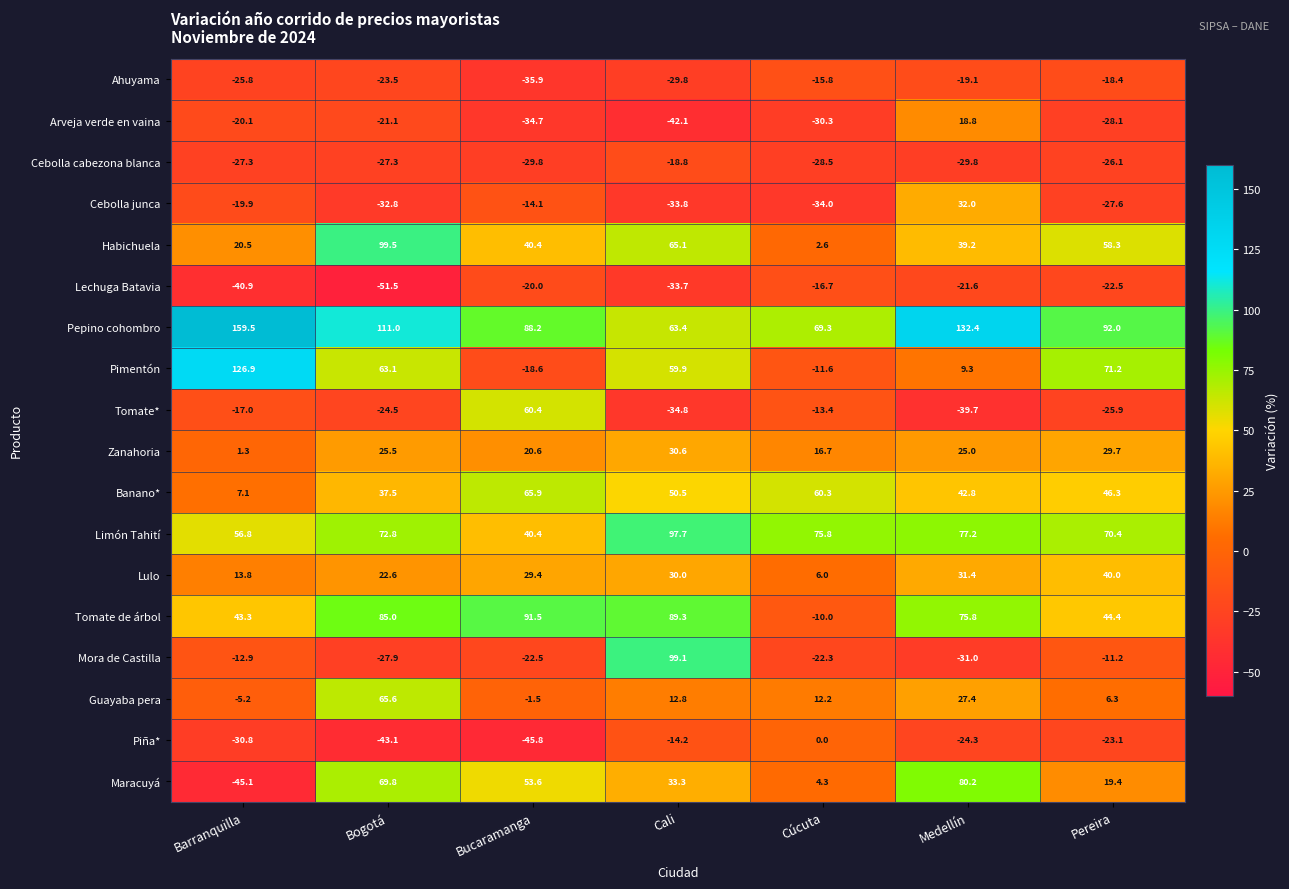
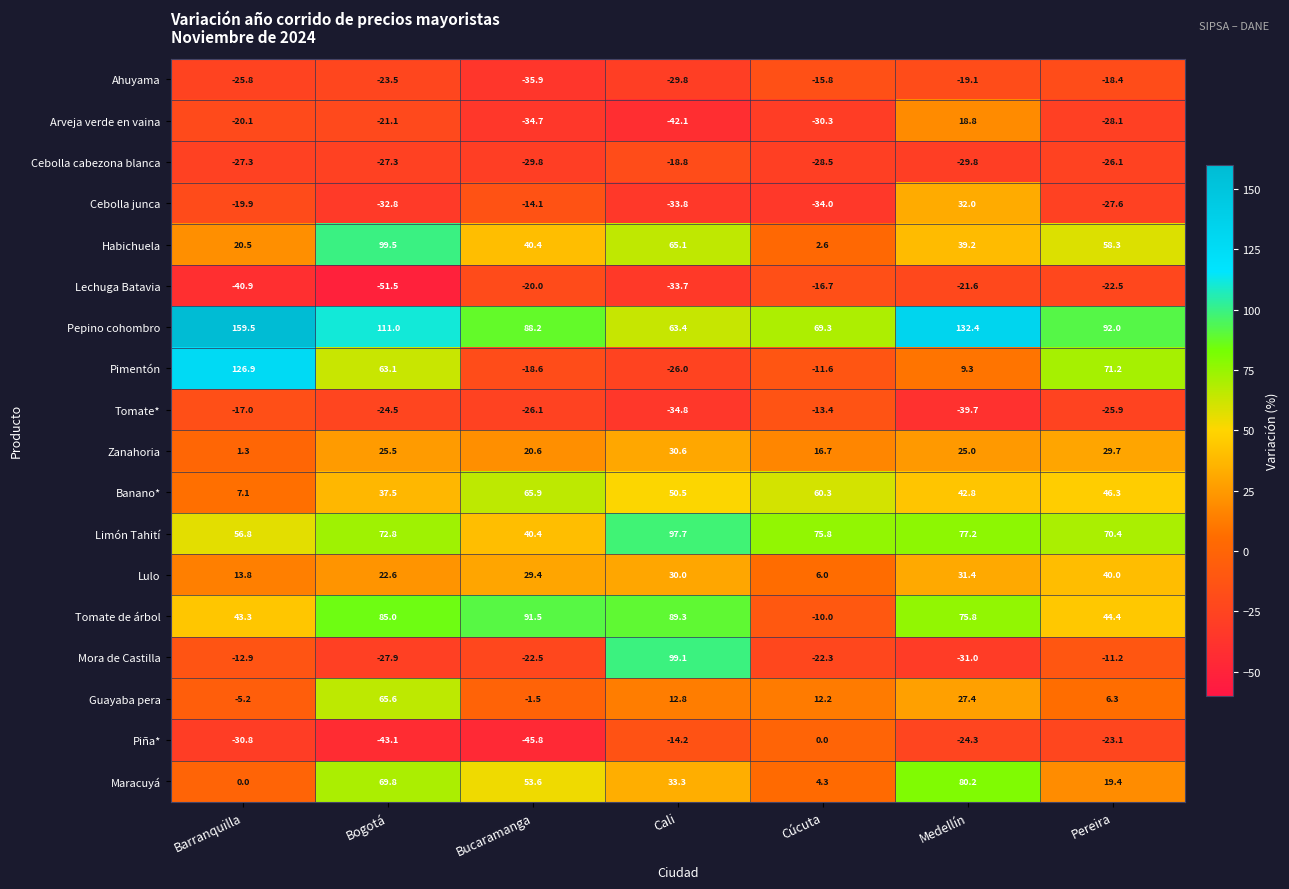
  {
    "Ahuyama": {
      "Barranquilla": -25.8,
      "Bogotá": -23.5,
      "Bucaramanga": -35.9,
      "Cali": -29.8,
      "Cúcuta": -15.8,
      "Medellín": -19.1,
      "Pereira": -18.4
    },
    "Arveja verde en vaina": {
      "Barranquilla": -20.1,
      "Bogotá": -21.1,
      "Bucaramanga": -34.7,
      "Cali": -42.1,
      "Cúcuta": -30.3,
      "Medellín": 18.8,
      "Pereira": -28.1
    },
    "Cebolla cabezona blanca": {
      "Barranquilla": -27.3,
      "Bogotá": -27.3,
      "Bucaramanga": -29.8,
      "Cali": -18.8,
      "Cúcuta": -28.5,
      "Medellín": -29.8,
      "Pereira": -26.1
    },
    "Cebolla junca": {
      "Barranquilla": -19.9,
      "Bogotá": -32.8,
      "Bucaramanga": -14.1,
      "Cali": -33.8,
      "Cúcuta": -34.0,
      "Medellín": 32.0,
      "Pereira": -27.6
    },
    "Habichuela": {
      "Barranquilla": 20.5,
      "Bogotá": 99.5,
      "Bucaramanga": 40.4,
      "Cali": 65.1,
      "Cúcuta": 2.6,
      "Medellín": 39.2,
      "Pereira": 58.3
    },
    "Lechuga Batavia": {
      "Barranquilla": -40.9,
      "Bogotá": -51.5,
      "Bucaramanga": -20.0,
      "Cali": -33.7,
      "Cúcuta": -16.7,
      "Medellín": -21.6,
      "Pereira": -22.5
    },
    "Pepino cohombro": {
      "Barranquilla": 159.5,
      "Bogotá": 111.0,
      "Bucaramanga": 88.2,
      "Cali": 63.4,
      "Cúcuta": 69.3,
      "Medellín": 132.4,
      "Pereira": 92.0
    },
    "Pimentón": {
      "Barranquilla": 126.9,
      "Bogotá": 63.1,
      "Bucaramanga": -18.6,
-     "Cali": 59.9,
+     "Cali": -26.0,
      "Cúcuta": -11.6,
      "Medellín": 9.3,
      "Pereira": 71.2
    },
    "Tomate*": {
      "Barranquilla": -17.0,
      "Bogotá": -24.5,
-     "Bucaramanga": 60.4,
+     "Bucaramanga": -26.1,
      "Cali": -34.8,
      "Cúcuta": -13.4,
      "Medellín": -39.7,
      "Pereira": -25.9
    },
    "Zanahoria": {
      "Barranquilla": 1.3,
      "Bogotá": 25.5,
      "Bucaramanga": 20.6,
      "Cali": 30.6,
      "Cúcuta": 16.7,
      "Medellín": 25.0,
      "Pereira": 29.7
    },
    "Banano*": {
      "Barranquilla": 7.1,
      "Bogotá": 37.5,
      "Bucaramanga": 65.9,
      "Cali": 50.5,
      "Cúcuta": 60.3,
      "Medellín": 42.8,
      "Pereira": 46.3
    },
    "Limón Tahití": {
      "Barranquilla": 56.8,
      "Bogotá": 72.8,
      "Bucaramanga": 40.4,
      "Cali": 97.7,
      "Cúcuta": 75.8,
      "Medellín": 77.2,
      "Pereira": 70.4
    },
    "Lulo": {
      "Barranquilla": 13.8,
      "Bogotá": 22.6,
      "Bucaramanga": 29.4,
      "Cali": 30.0,
      "Cúcuta": 6.0,
      "Medellín": 31.4,
      "Pereira": 40.0
    },
    "Tomate de árbol": {
      "Barranquilla": 43.3,
      "Bogotá": 85.0,
      "Bucaramanga": 91.5,
      "Cali": 89.3,
      "Cúcuta": -10.0,
      "Medellín": 75.8,
      "Pereira": 44.4
    },
    "Mora de Castilla": {
      "Barranquilla": -12.9,
      "Bogotá": -27.9,
      "Bucaramanga": -22.5,
      "Cali": 99.1,
      "Cúcuta": -22.3,
      "Medellín": -31.0,
      "Pereira": -11.2
    },
    "Guayaba pera": {
      "Barranquilla": -5.2,
      "Bogotá": 65.6,
      "Bucaramanga": -1.5,
      "Cali": 12.8,
      "Cúcuta": 12.2,
      "Medellín": 27.4,
      "Pereira": 6.3
    },
    "Piña*": {
      "Barranquilla": -30.8,
      "Bogotá": -43.1,
      "Bucaramanga": -45.8,
      "Cali": -14.2,
      "Cúcuta": 0.0,
      "Medellín": -24.3,
      "Pereira": -23.1
    },
    "Maracuyá": {
-     "Barranquilla": -45.1,
+     "Barranquilla": 0.0,
      "Bogotá": 69.8,
      "Bucaramanga": 53.6,
      "Cali": 33.3,
      "Cúcuta": 4.3,
      "Medellín": 80.2,
      "Pereira": 19.4
    }
  }
